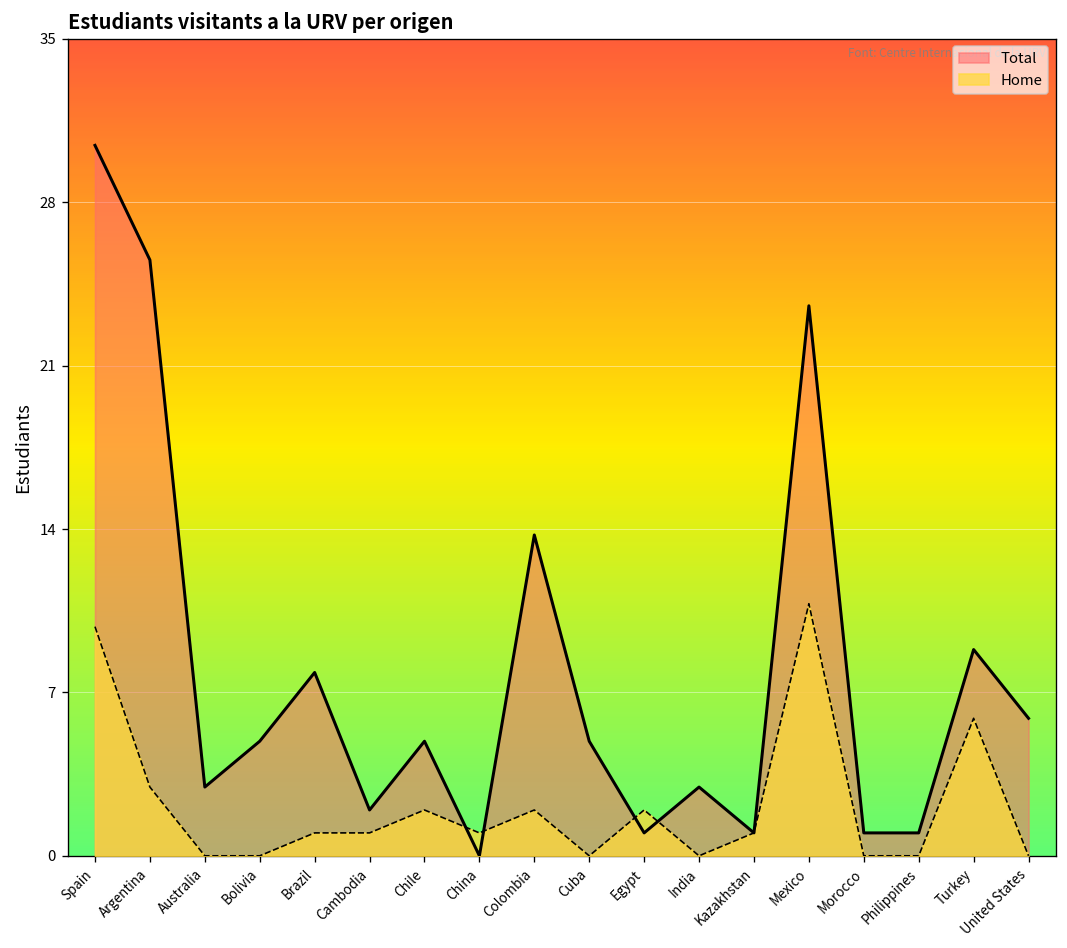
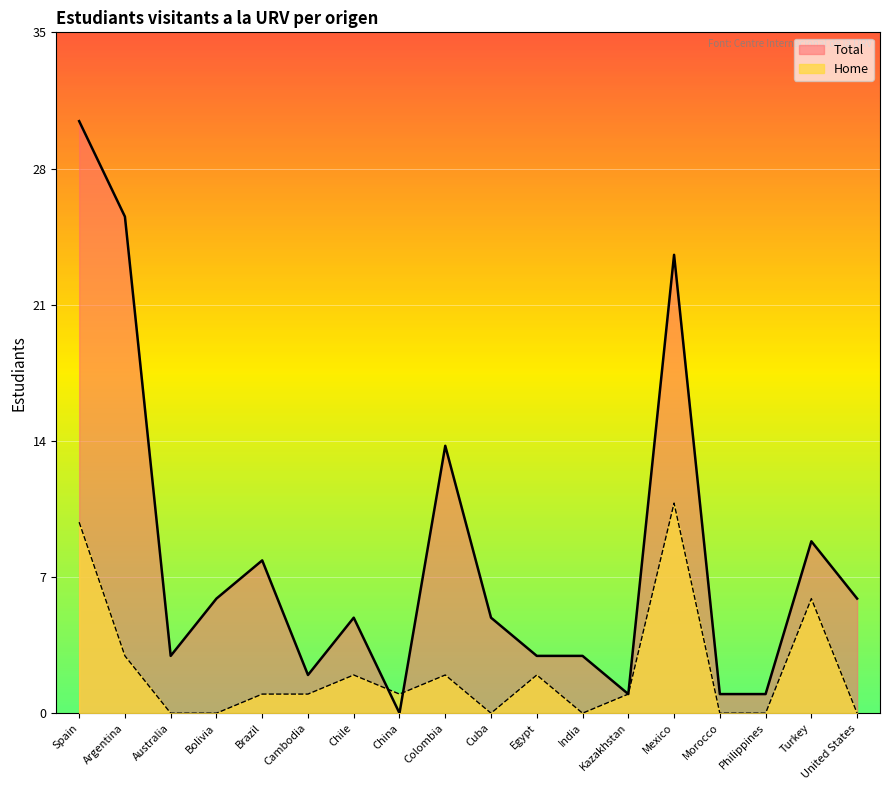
  {
    "Total": {
      "Spain": 31,
      "Argentina": 26,
      "Australia": 3,
-     "Bolivia": 5,
+     "Bolivia": 6,
      "Brazil": 8,
      "Cambodia": 2,
      "Chile": 5,
      "China": 0,
      "Colombia": 14,
      "Cuba": 5,
-     "Egypt": 1,
+     "Egypt": 3,
      "India": 3,
      "Mexico": 24,
      "Morocco": 1,
      "Philippines": 1,
      "Turkey": 9,
      "United States": 6
    },
    "Home": {
      "Spain": 10,
      "Argentina": 3,
      "Australia": 0,
      "Bolivia": 0,
      "Brazil": 1,
      "Cambodia": 1,
      "Chile": 2,
      "China": 1,
      "Colombia": 2,
      "Cuba": 0,
      "Egypt": 2,
      "India": 0,
      "Mexico": 11,
      "Morocco": 0,
      "Philippines": 0,
      "Turkey": 6,
      "United States": 0
    }
  }
